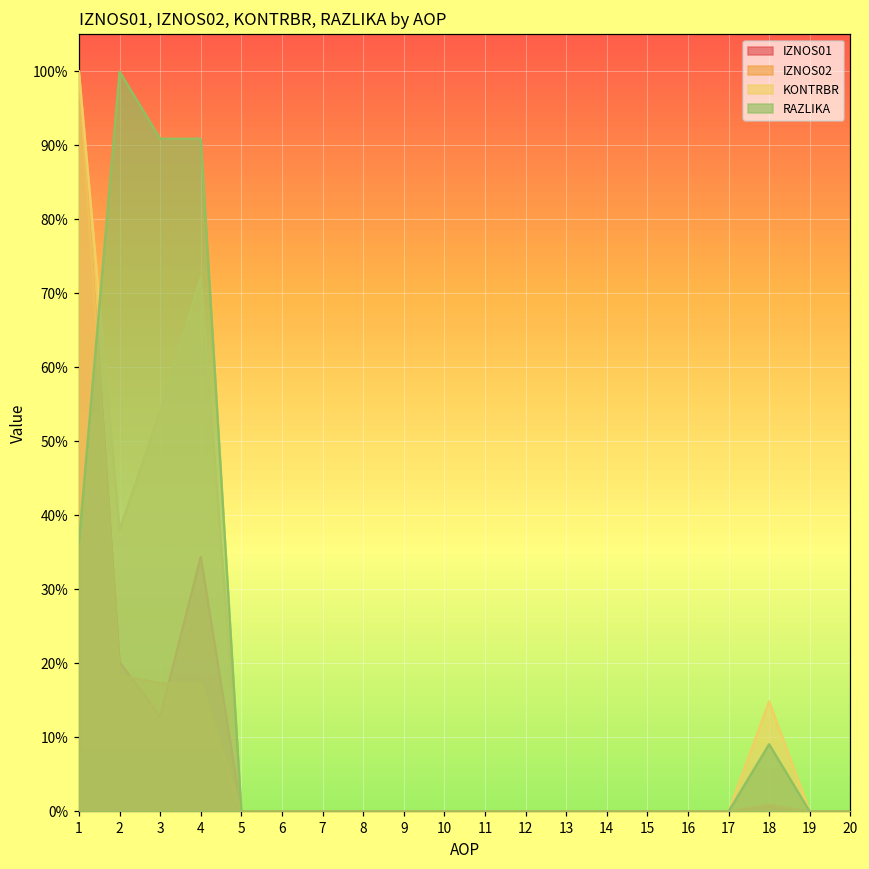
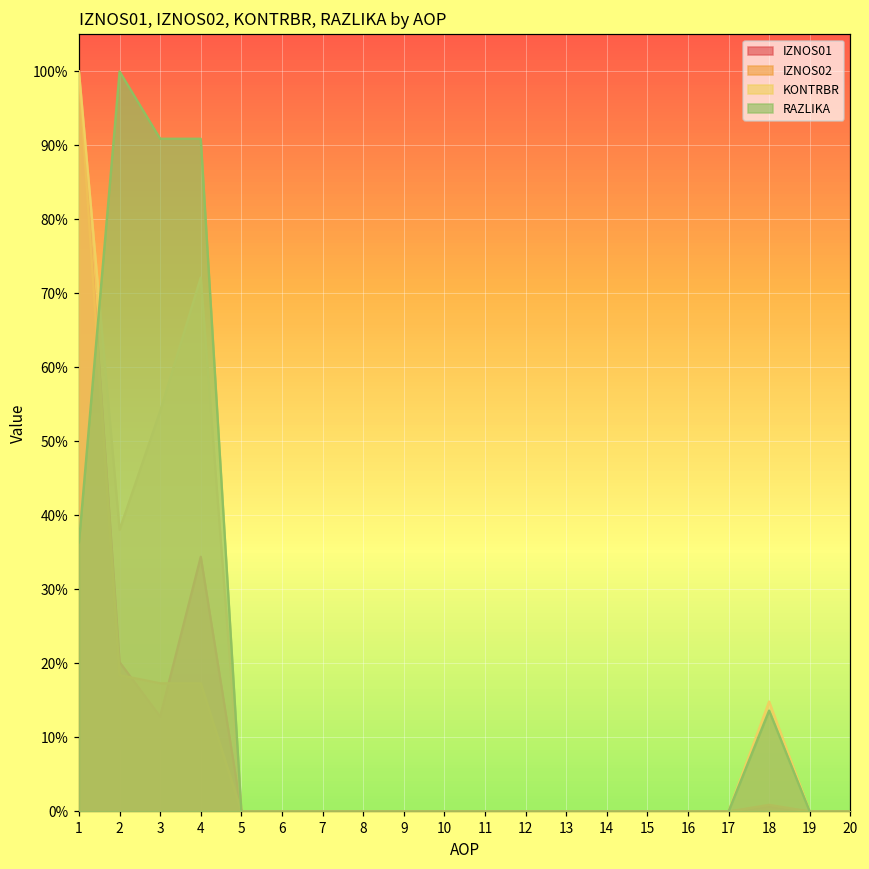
  {
    "IZNOS01": {
      "2": "20%",
      "3": "13%",
      "4": "34%"
    },
    "RAZLIKA": {
      "1": "36%",
      "2": "100%",
      "3": "91%",
      "4": "91%",
-     "18": "9%"
+     "18": "14%"
    }
  }
